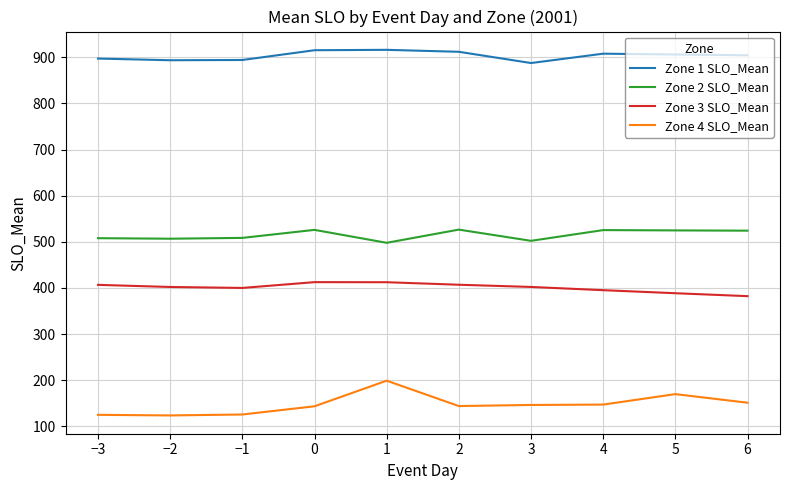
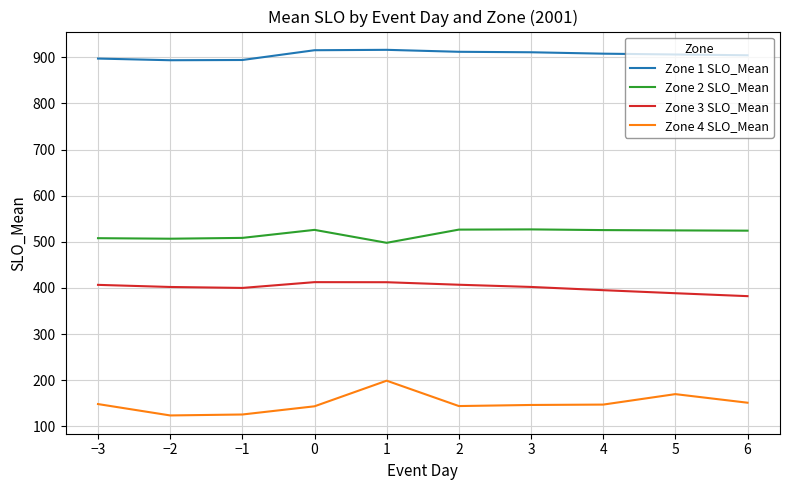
  {
    "Zone 1 SLO_Mean": {
      "−3": 900,
      "−2": 890,
      "−1": 890,
      "0": 920,
      "1": 920,
      "2": 910,
-     "3": 890,
+     "3": 910,
      "4": 910
    },
    "Zone 2 SLO_Mean": {
      "−3": 510,
      "−2": 510,
      "−1": 510,
      "0": 530,
      "1": 500,
      "2": 530,
-     "3": 500,
+     "3": 530,
      "4": 530,
      "5": 520,
      "6": 520
    },
    "Zone 3 SLO_Mean": {
      "−3": 410,
      "−2": 400,
      "−1": 400,
      "0": 410,
      "1": 410,
      "2": 410,
      "3": 400,
      "4": 400,
      "5": 390,
      "6": 380
    },
    "Zone 4 SLO_Mean": {
-     "−3": 120,
+     "−3": 150,
      "−2": 120,
      "−1": 130,
      "0": 140,
      "1": 200,
      "2": 140,
      "3": 150,
      "4": 150,
      "5": 170,
      "6": 150
    }
  }
